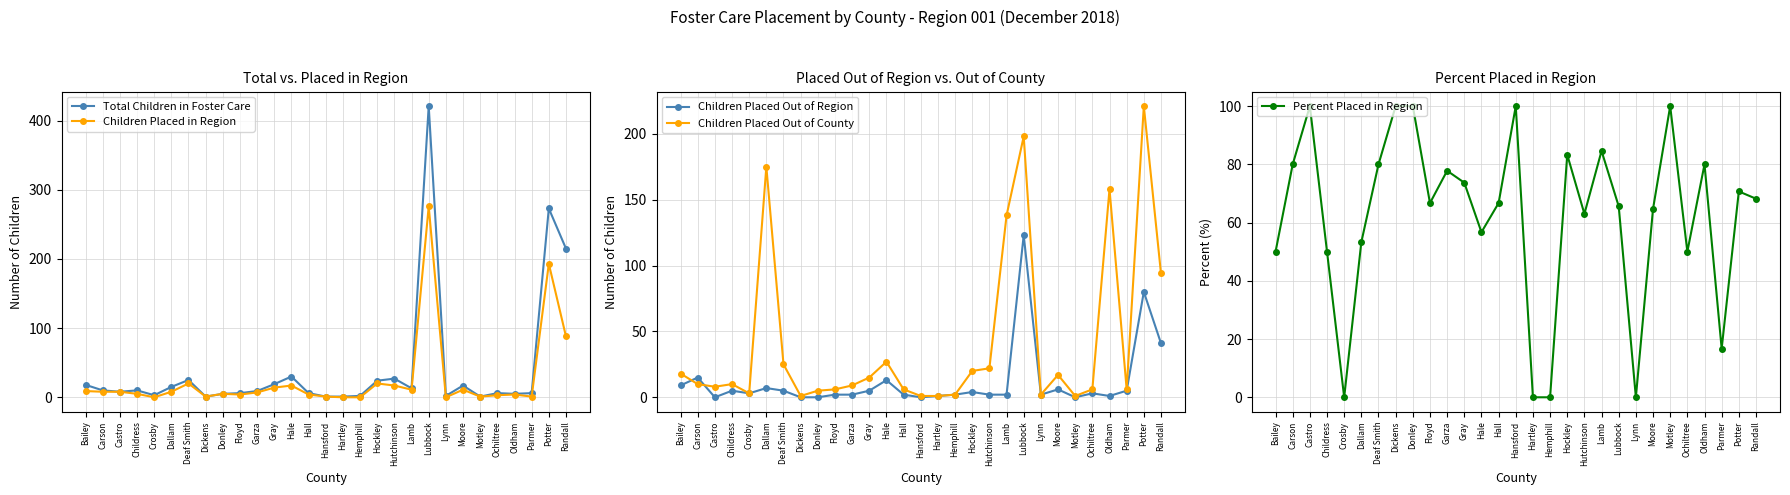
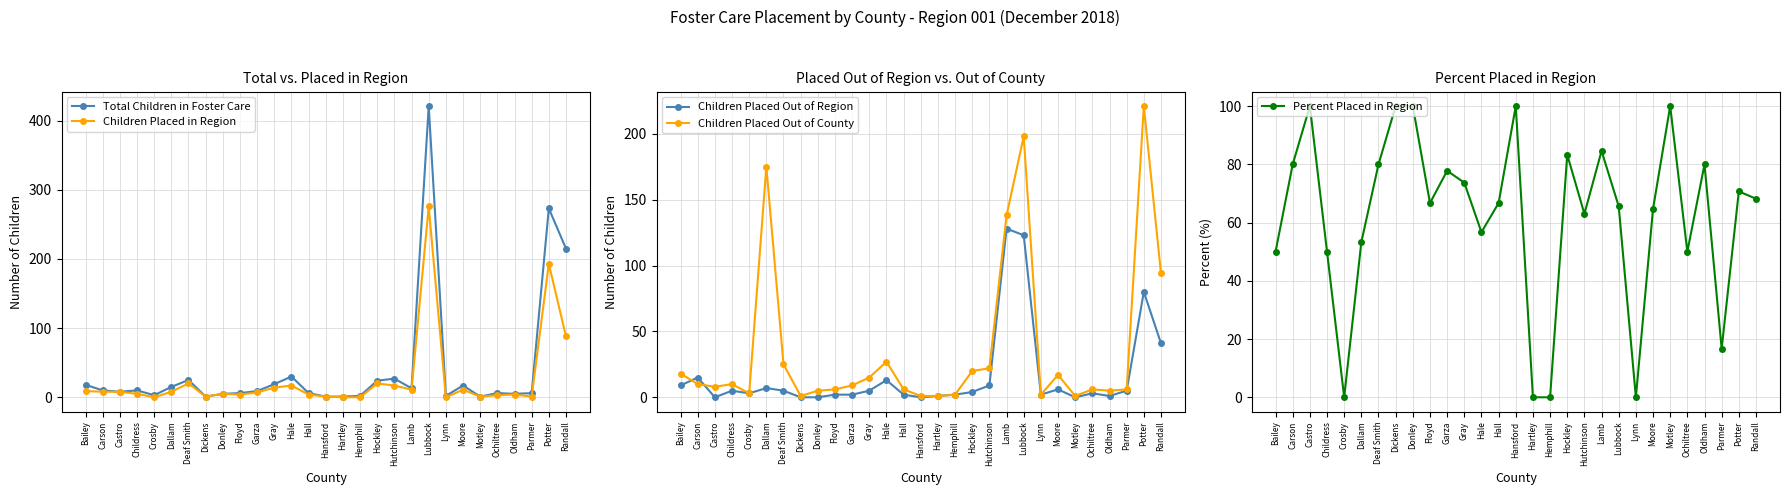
  {
    "Total vs. Placed in Region": {
      "Total Children in Foster Care": {
        "Bailey": 20,
        "Childress": 10,
        "Dallam": 20,
        "Deaf Smith": 30,
        "Gray": 20,
        "Hale": 30,
        "Hockley": 20,
        "Hutchinson": 30,
        "Lubbock": 420,
        "Moore": 20,
        "Parmer": 10,
        "Potter": 270,
        "Randall": 220
      },
      "Children Placed in Region": {
        "Bailey": 10,
        "Childress": 10,
        "Dallam": 10,
        "Deaf Smith": 20,
        "Gray": 10,
        "Hale": 20,
        "Hockley": 20,
        "Hutchinson": 20,
        "Lubbock": 280,
        "Moore": 10,
        "Parmer": 0,
        "Potter": 190,
        "Randall": 90
      }
    },
    "Placed Out of Region vs. Out of County": {
      "Children Placed Out of Region": {
        "Bailey": 9,
        "Carson": 15,
        "Castro": 0,
        "Childress": 5,
        "Dallam": 7,
        "Deaf Smith": 5,
        "Donley": 0,
        "Floyd": 2,
        "Garza": 2,
        "Gray": 5,
        "Hale": 13,
        "Hall": 2,
        "Hockley": 4,
-       "Hutchinson": 2,
-       "Lamb": 2,
+       "Hutchinson": 9,
+       "Lamb": 128,
        "Lubbock": 123,
        "Moore": 6,
        "Ochiltree": 3,
        "Oldham": 1,
        "Potter": 80,
        "Randall": 41
      },
      "Children Placed Out of County": {
        "Bailey": 18,
        "Carson": 10,
        "Castro": 8,
        "Childress": 10,
        "Dallam": 175,
        "Deaf Smith": 25,
        "Donley": 5,
        "Floyd": 6,
        "Garza": 9,
        "Gray": 15,
        "Hale": 27,
        "Hall": 6,
        "Hockley": 20,
        "Hutchinson": 22,
        "Lamb": 138,
        "Lubbock": 198,
        "Moore": 17,
        "Ochiltree": 6,
-       "Oldham": 158,
+       "Oldham": 5,
        "Potter": 221,
        "Randall": 94
      }
    },
    "Percent Placed in Region": {
      "Bailey": 50,
      "Carson": 80,
      "Childress": 50,
      "Crosby": 0,
      "Dallam": 53,
      "Deaf Smith": 80,
      "Floyd": 67,
      "Garza": 78,
      "Gray": 74,
      "Hale": 57,
      "Hall": 67,
      "Hansford": 100,
      "Hartley": 0,
      "Hemphill": 0,
      "Hockley": 83,
      "Hutchinson": 63,
      "Lamb": 85,
      "Lubbock": 66,
      "Lynn": 0,
      "Moore": 65,
      "Motley": 100,
      "Ochiltree": 50,
      "Oldham": 80,
      "Parmer": 17,
      "Potter": 71,
      "Randall": 68
    }
  }
